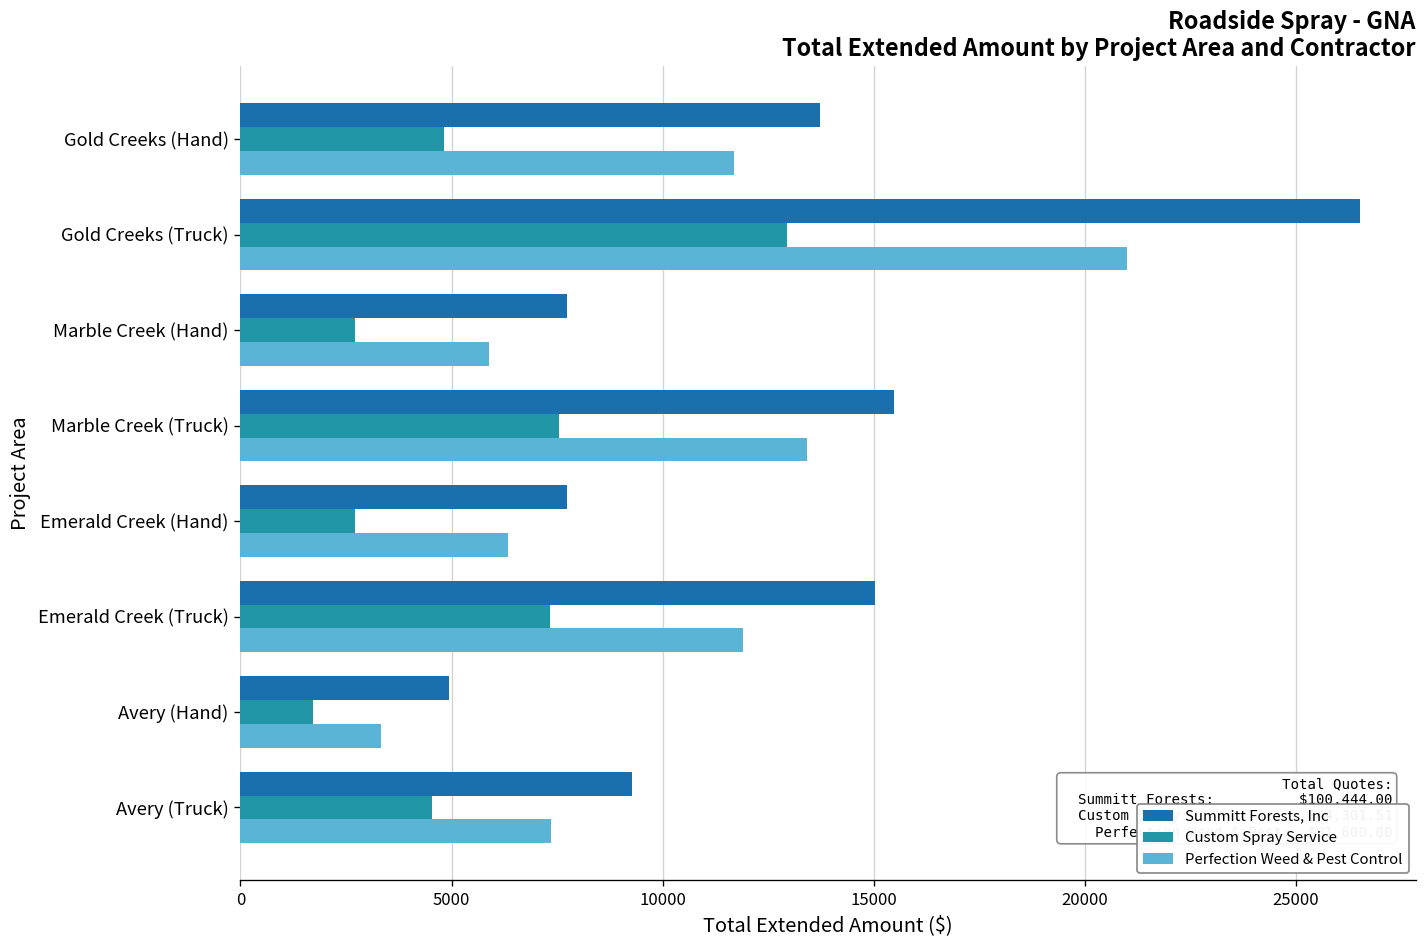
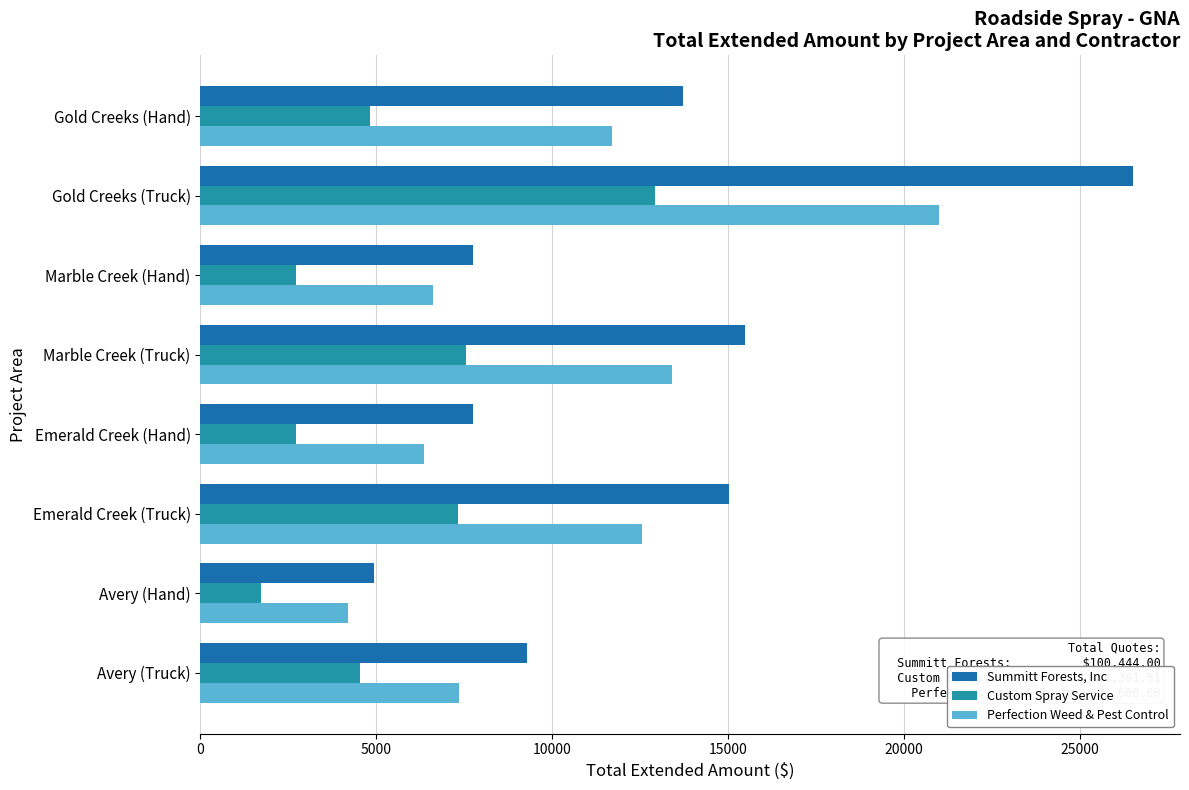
  {
    "Perfection Weed & Pest Control": {
      "Gold Creeks (Hand)": 11700,
      "Gold Creeks (Truck)": 21000,
-     "Marble Creek (Hand)": 5900,
+     "Marble Creek (Hand)": 6600,
      "Marble Creek (Truck)": 13400,
      "Emerald Creek (Hand)": 6300,
-     "Emerald Creek (Truck)": 11900,
-     "Avery (Hand)": 3300,
+     "Emerald Creek (Truck)": 12600,
+     "Avery (Hand)": 4200,
      "Avery (Truck)": 7400
    }
  }
